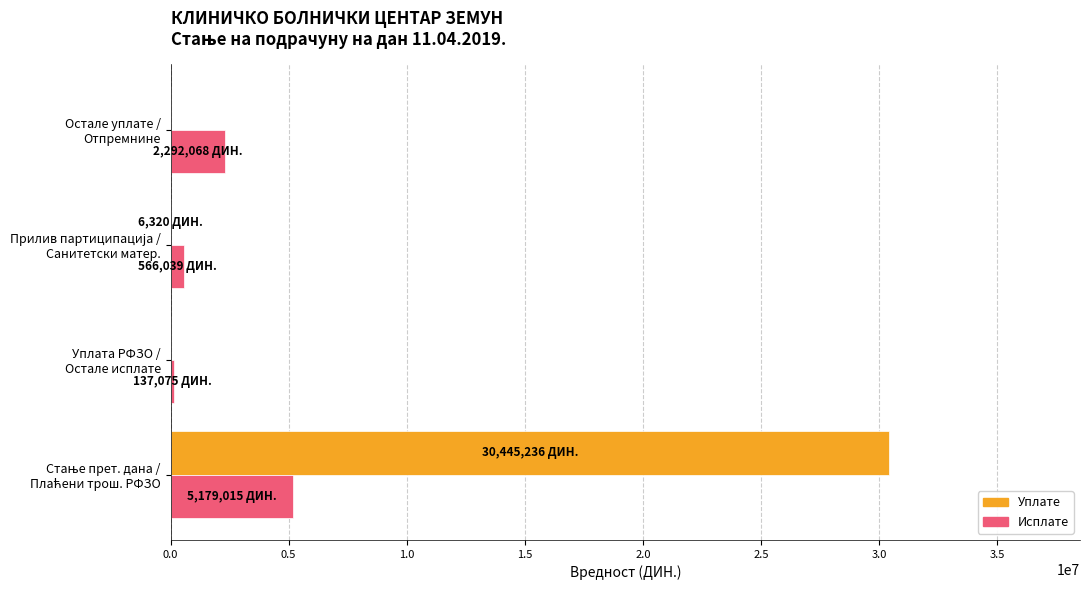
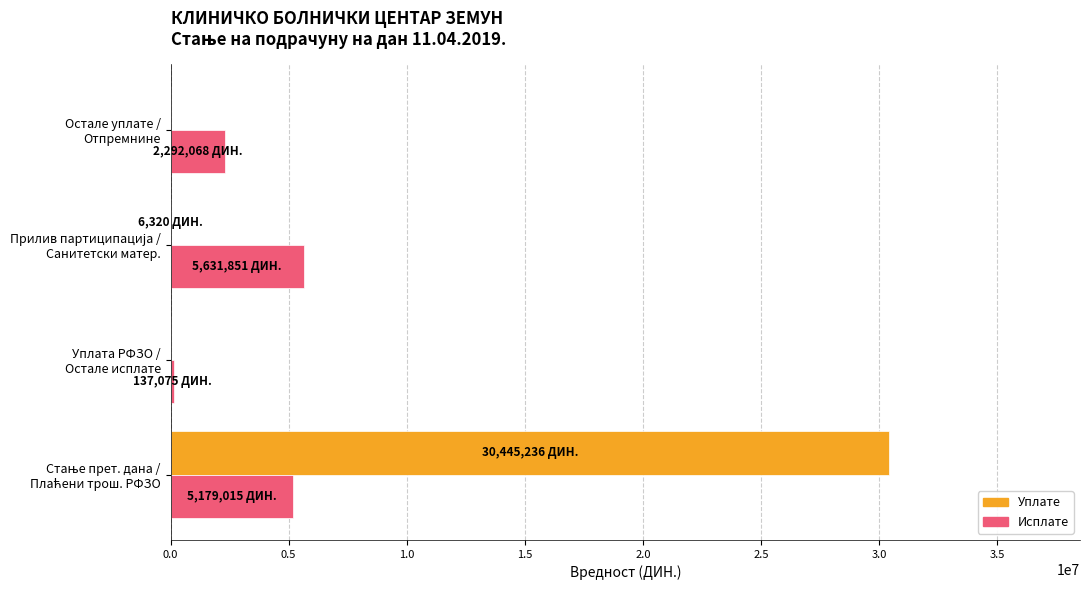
  {
    "Уплате": {
      "Прилив партиципација / Санитетски матер.": "6,320",
      "Стање прет. дана / Плаћени трош. РФЗО": "30,445,236"
    },
    "Исплате": {
      "Остале уплате / Отпремнине": "2,292,068",
-     "Прилив партиципација / Санитетски матер.": "566,039",
+     "Прилив партиципација / Санитетски матер.": "5,631,851",
      "Уплата РФЗО / Остале исплате": "137,075",
      "Стање прет. дана / Плаћени трош. РФЗО": "5,179,015"
    }
  }
